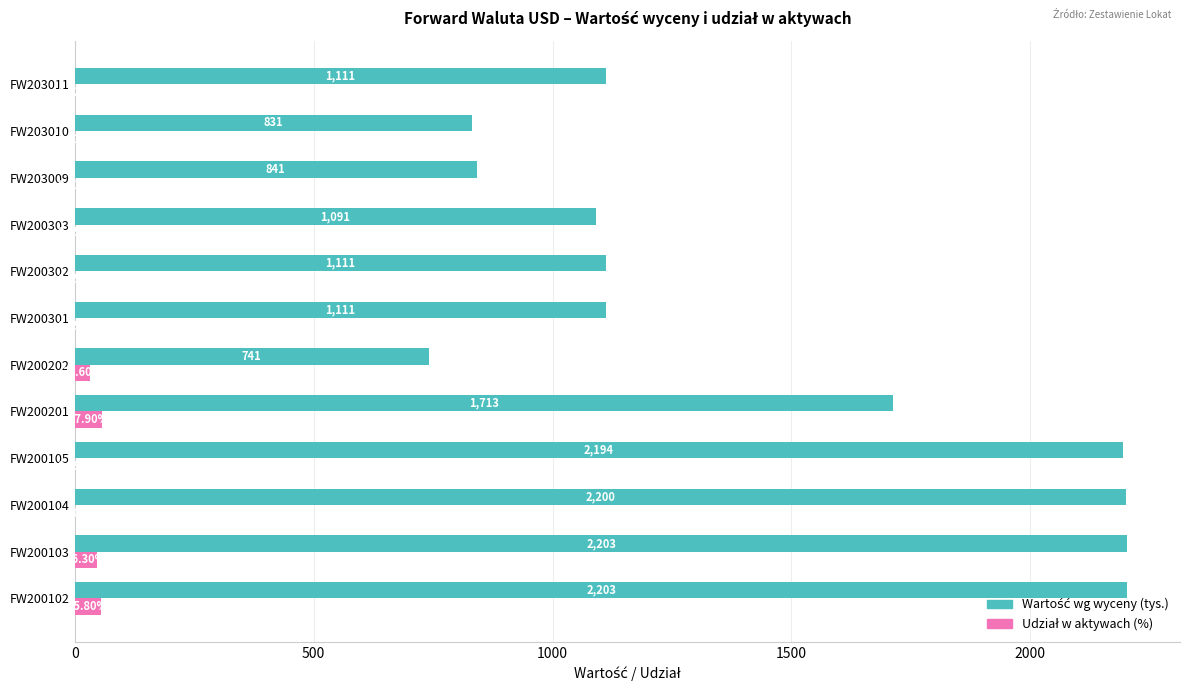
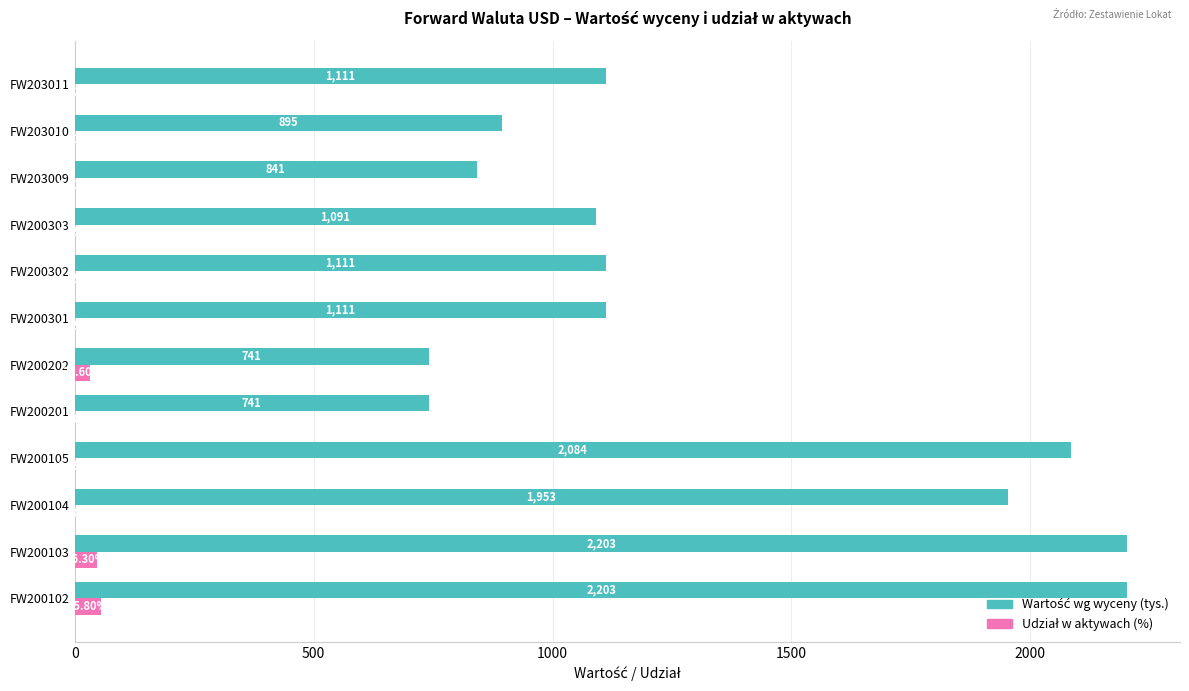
  {
    "Wartość wg wyceny (tys.)": {
      "FW203011": "1,111",
-     "FW203010": "831",
+     "FW203010": "895",
      "FW203009": "841",
      "FW200303": "1,091",
      "FW200302": "1,111",
      "FW200301": "1,111",
      "FW200202": "741",
-     "FW200201": "1,713",
-     "FW200105": "2,194",
-     "FW200104": "2,200",
+     "FW200201": "741",
+     "FW200105": "2,084",
+     "FW200104": "1,953",
      "FW200103": "2,203",
      "FW200102": "2,203"
    },
    "Udział w aktywach (%)": {
      "FW200202": "30",
-     "FW200201": "60",
+     "FW200201": "0",
      "FW200103": "50"
    }
  }
